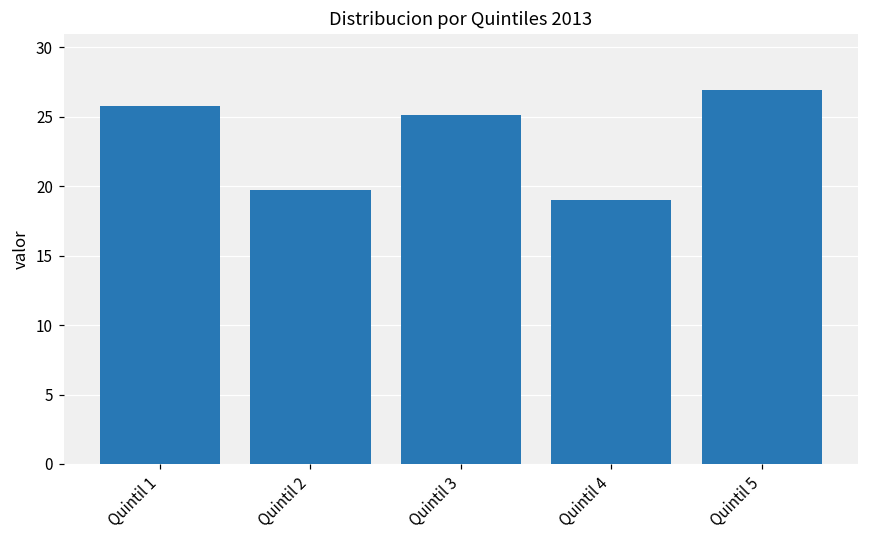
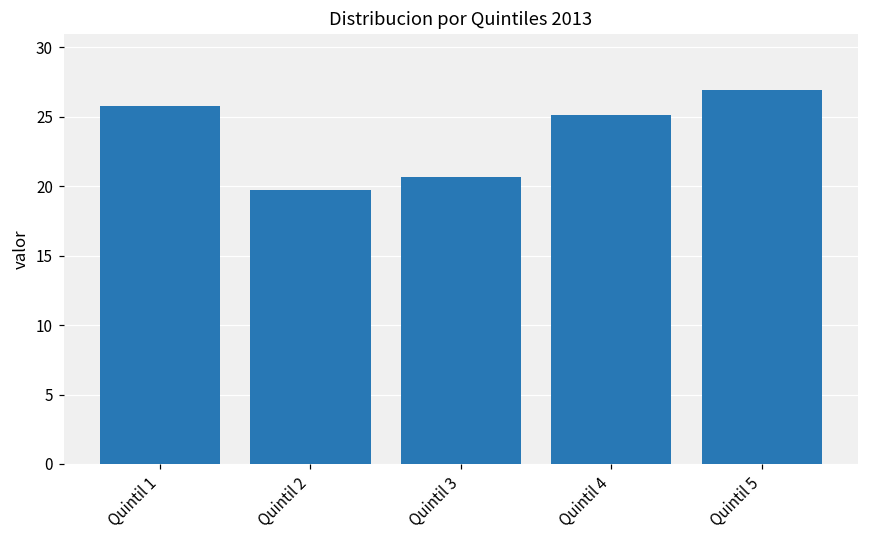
  {
    "Quintil 1": 25.8,
    "Quintil 2": 19.7,
-   "Quintil 3": 25.1,
-   "Quintil 4": 19.0,
+   "Quintil 3": 20.7,
+   "Quintil 4": 25.1,
    "Quintil 5": 26.9
  }
